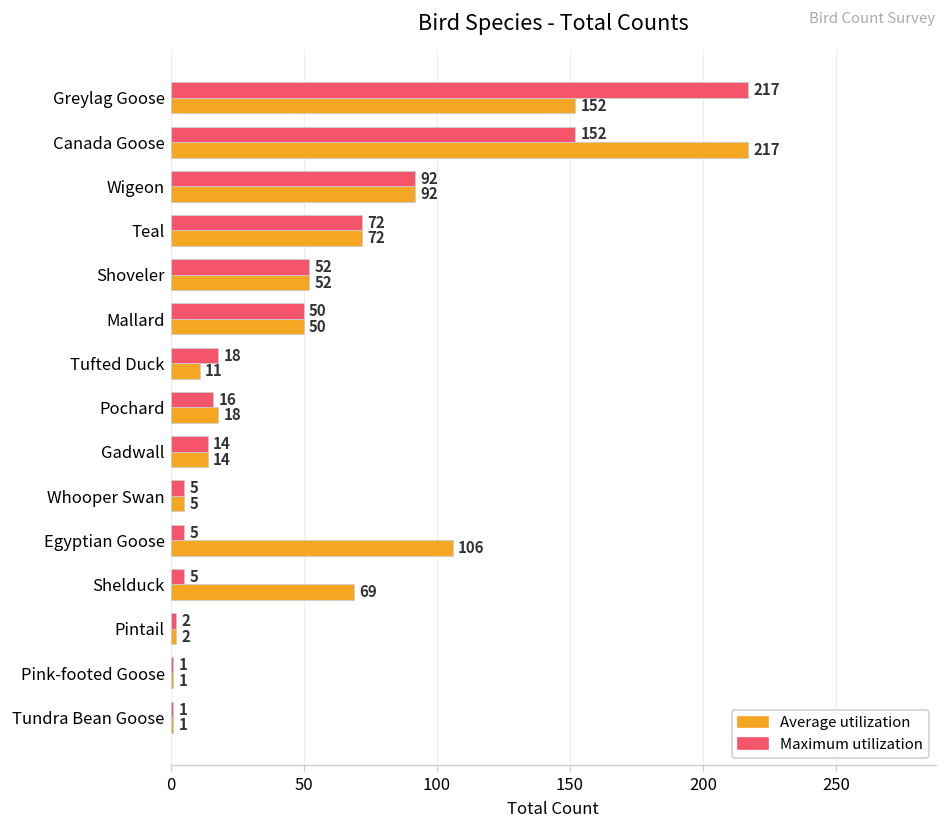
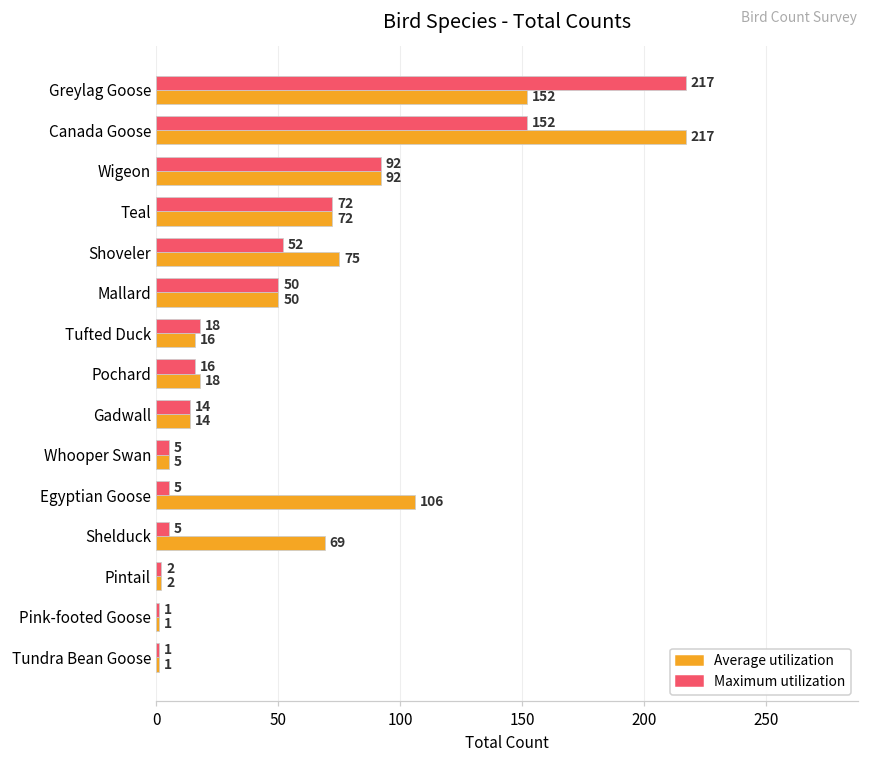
  {
    "Average utilization": {
      "Greylag Goose": 152,
      "Canada Goose": 217,
      "Wigeon": 92,
      "Teal": 72,
-     "Shoveler": 52,
+     "Shoveler": 75,
      "Mallard": 50,
-     "Tufted Duck": 11,
+     "Tufted Duck": 16,
      "Pochard": 18,
      "Gadwall": 14,
      "Whooper Swan": 5,
      "Egyptian Goose": 106,
      "Shelduck": 69,
      "Pintail": 2,
      "Pink-footed Goose": 1,
      "Tundra Bean Goose": 1
    },
    "Maximum utilization": {
      "Greylag Goose": 217,
      "Canada Goose": 152,
      "Wigeon": 92,
      "Teal": 72,
      "Shoveler": 52,
      "Mallard": 50,
      "Tufted Duck": 18,
      "Pochard": 16,
      "Gadwall": 14,
      "Whooper Swan": 5,
      "Egyptian Goose": 5,
      "Shelduck": 5,
      "Pintail": 2,
      "Pink-footed Goose": 1,
      "Tundra Bean Goose": 1
    }
  }
